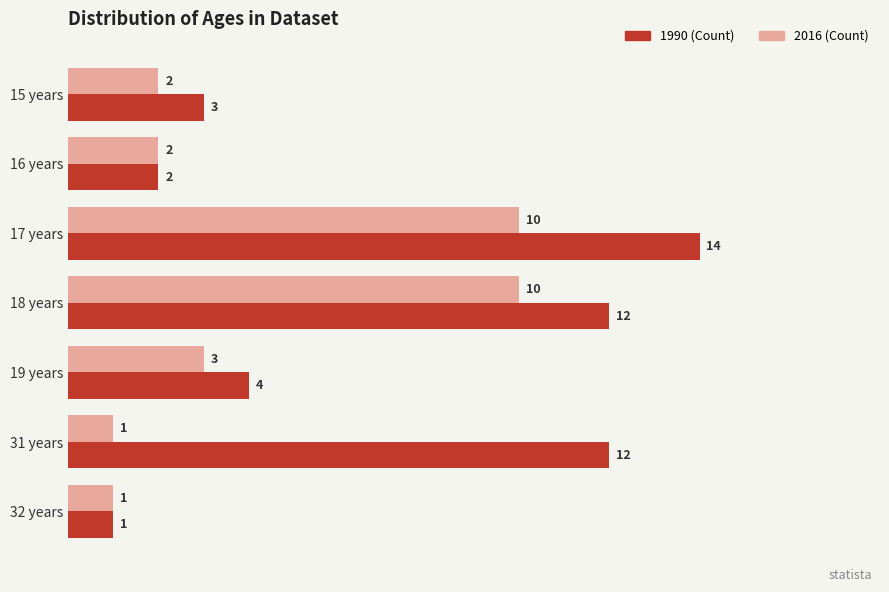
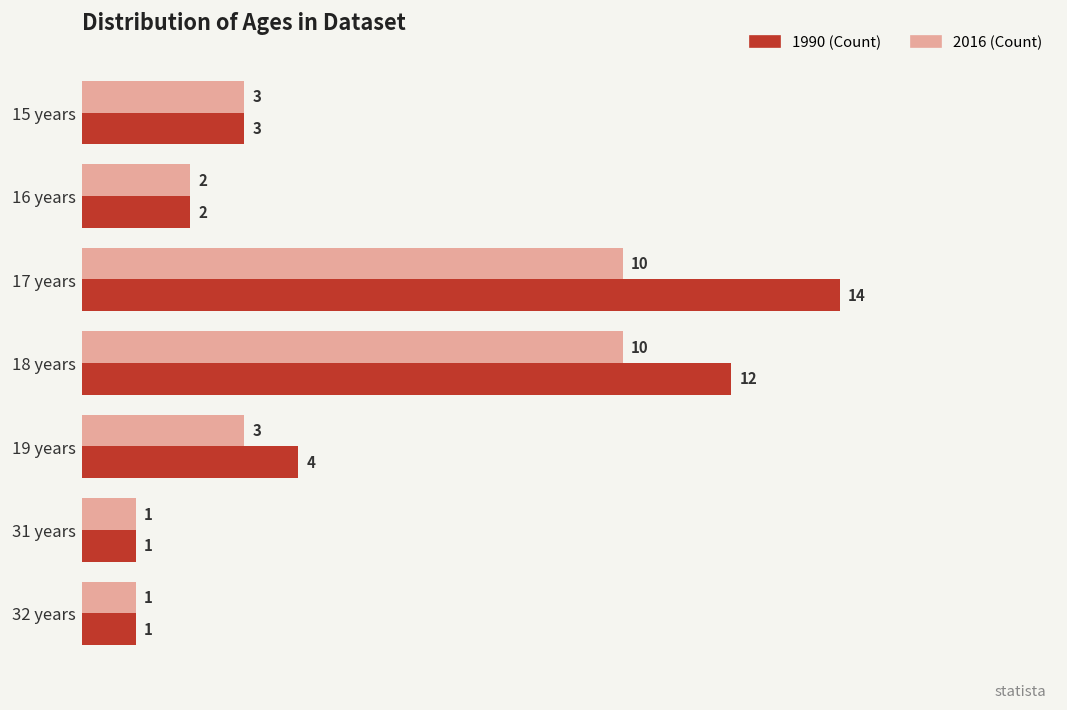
  {
    "1990 (Count)": {
      "15 years": 3,
      "16 years": 2,
      "17 years": 14,
      "18 years": 12,
      "19 years": 4,
-     "31 years": 12,
+     "31 years": 1,
      "32 years": 1
    },
    "2016 (Count)": {
-     "15 years": 2,
+     "15 years": 3,
      "16 years": 2,
      "17 years": 10,
      "18 years": 10,
      "19 years": 3,
      "31 years": 1,
      "32 years": 1
    }
  }
